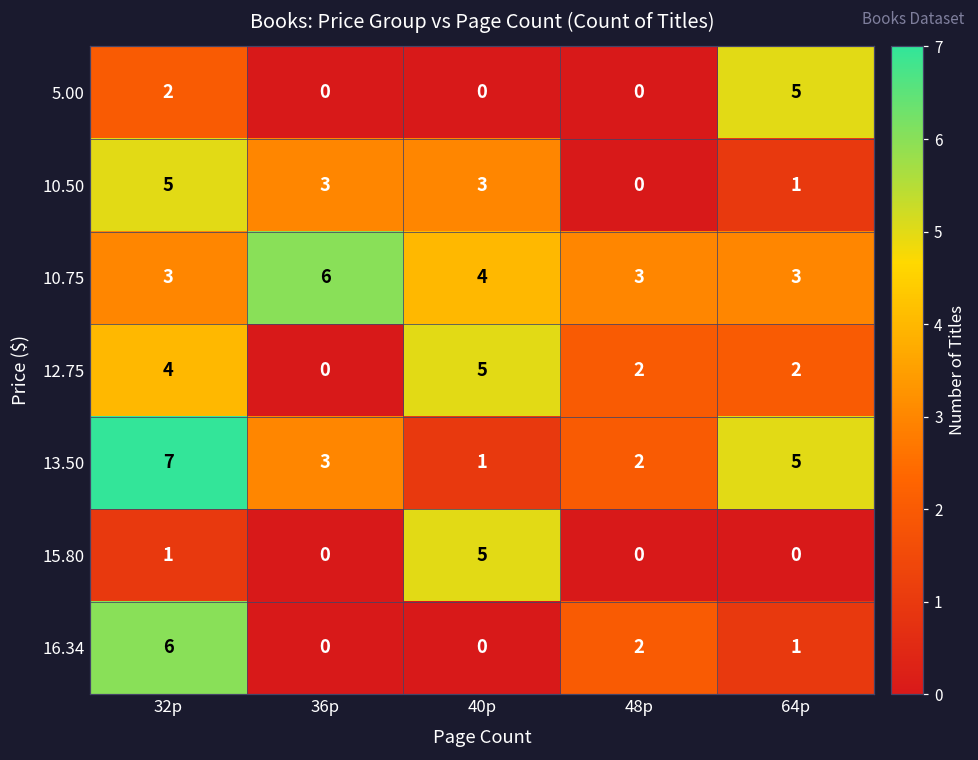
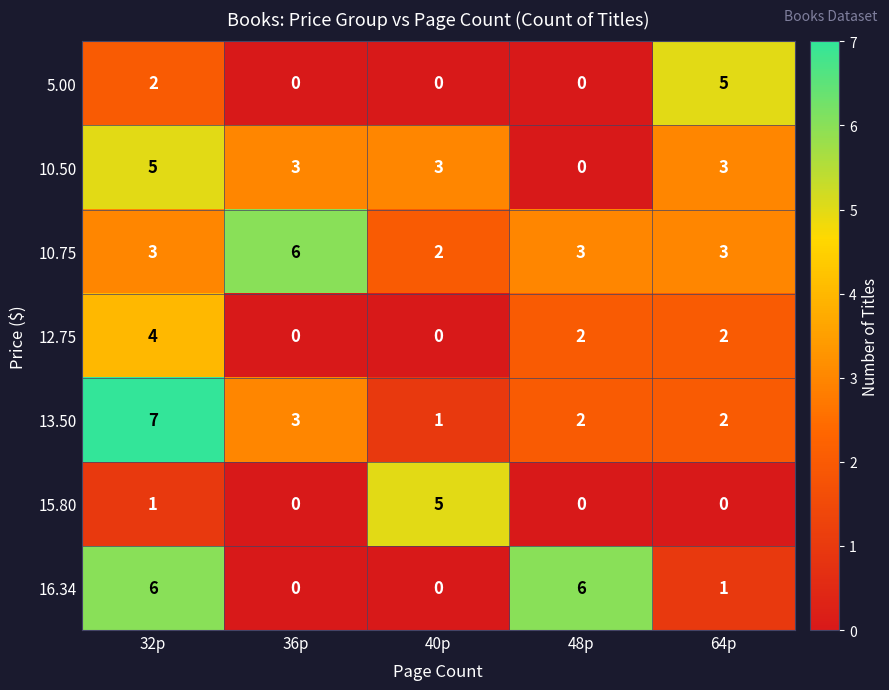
  {
    "5.00": {
      "32p": 2,
      "36p": 0,
      "40p": 0,
      "48p": 0,
      "64p": 5
    },
    "10.50": {
      "32p": 5,
      "36p": 3,
      "40p": 3,
      "48p": 0,
-     "64p": 1
+     "64p": 3
    },
    "10.75": {
      "32p": 3,
      "36p": 6,
-     "40p": 4,
+     "40p": 2,
      "48p": 3,
      "64p": 3
    },
    "12.75": {
      "32p": 4,
      "36p": 0,
-     "40p": 5,
+     "40p": 0,
      "48p": 2,
      "64p": 2
    },
    "13.50": {
      "32p": 7,
      "36p": 3,
      "40p": 1,
      "48p": 2,
-     "64p": 5
+     "64p": 2
    },
    "15.80": {
      "32p": 1,
      "36p": 0,
      "40p": 5,
      "48p": 0,
      "64p": 0
    },
    "16.34": {
      "32p": 6,
      "36p": 0,
      "40p": 0,
-     "48p": 2,
+     "48p": 6,
      "64p": 1
    }
  }
